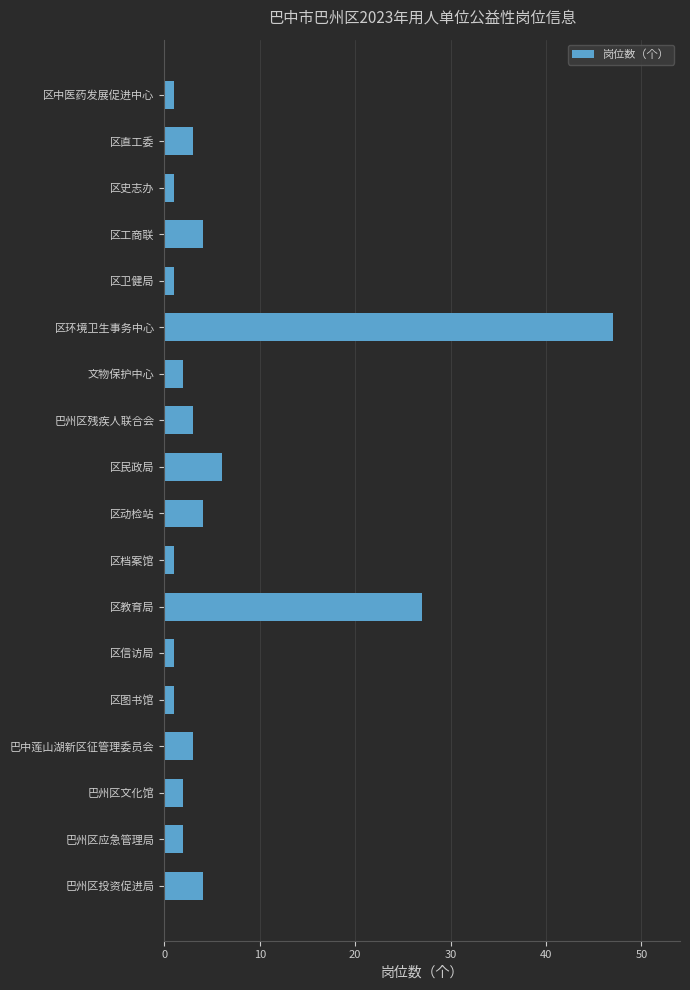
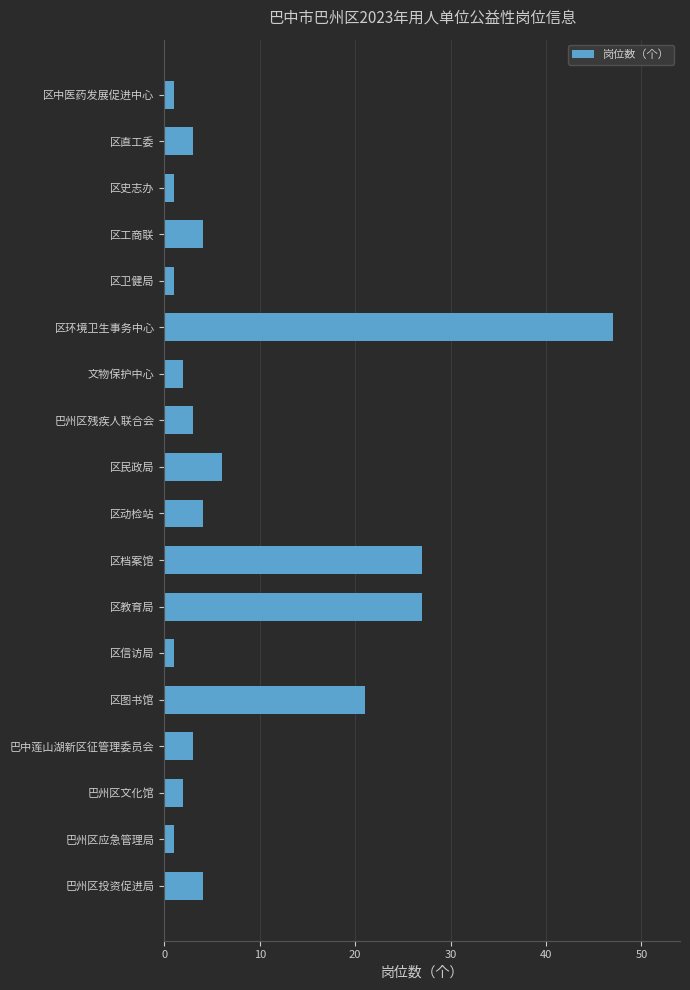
  {
    "区中医药发展促进中心": 1,
    "区直工委": 3,
    "区史志办": 1,
    "区工商联": 4,
    "区卫健局": 1,
    "区环境卫生事务中心": 47,
    "文物保护中心": 2,
    "巴州区残疾人联合会": 3,
    "区民政局": 6,
    "区动检站": 4,
-   "区档案馆": 1,
+   "区档案馆": 27,
    "区教育局": 27,
    "区信访局": 1,
-   "区图书馆": 1,
+   "区图书馆": 21,
    "巴中莲山湖新区征管理委员会": 3,
    "巴州区文化馆": 2,
-   "巴州区应急管理局": 2,
+   "巴州区应急管理局": 1,
    "巴州区投资促进局": 4
  }
